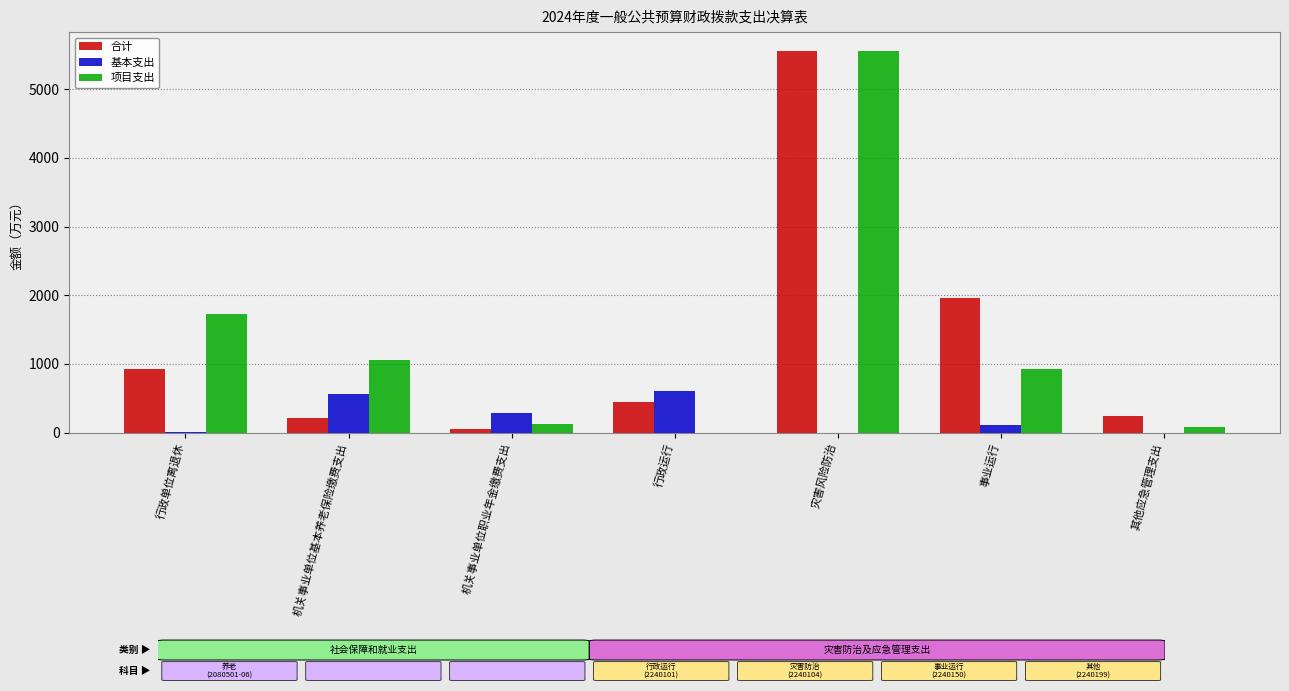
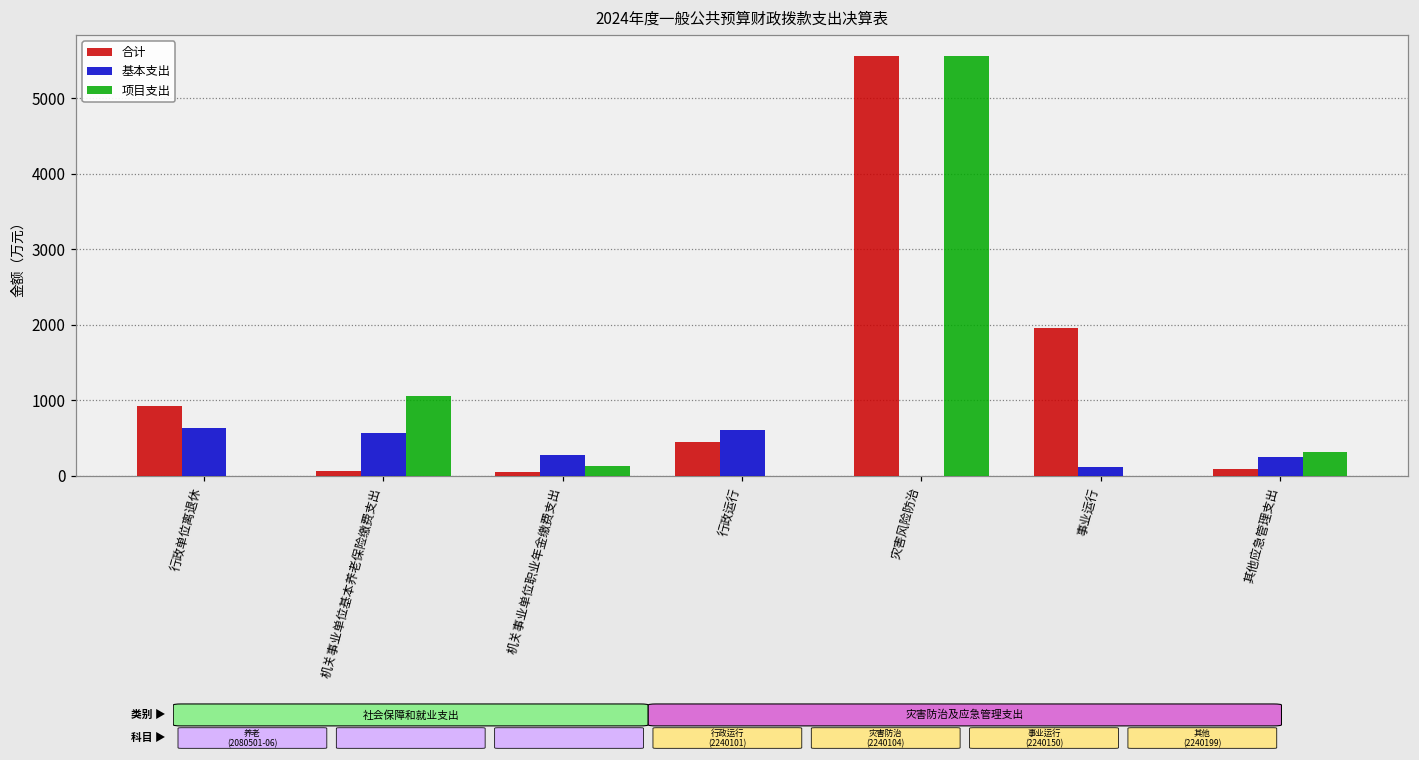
  {
    "合计": {
      "行政单位离退休": 900,
-     "机关事业单位基本养老保险缴费支出": 200,
+     "机关事业单位基本养老保险缴费支出": 100,
      "机关事业单位职业年金缴费支出": 0,
      "行政运行": 400,
      "灾害风险防治": 5600,
      "事业运行": 2000,
-     "其他应急管理支出": 200
+     "其他应急管理支出": 100
    },
    "基本支出": {
-     "行政单位离退休": 0,
+     "行政单位离退休": 600,
      "机关事业单位基本养老保险缴费支出": 600,
      "机关事业单位职业年金缴费支出": 300,
      "行政运行": 600,
      "灾害风险防治": 0,
      "事业运行": 100,
-     "其他应急管理支出": 0
+     "其他应急管理支出": 300
    },
    "项目支出": {
-     "行政单位离退休": 1700,
+     "行政单位离退休": 0,
      "机关事业单位基本养老保险缴费支出": 1100,
      "机关事业单位职业年金缴费支出": 100,
      "行政运行": 0,
      "灾害风险防治": 5600,
-     "事业运行": 900,
-     "其他应急管理支出": 100
+     "事业运行": 0,
+     "其他应急管理支出": 300
    }
  }
